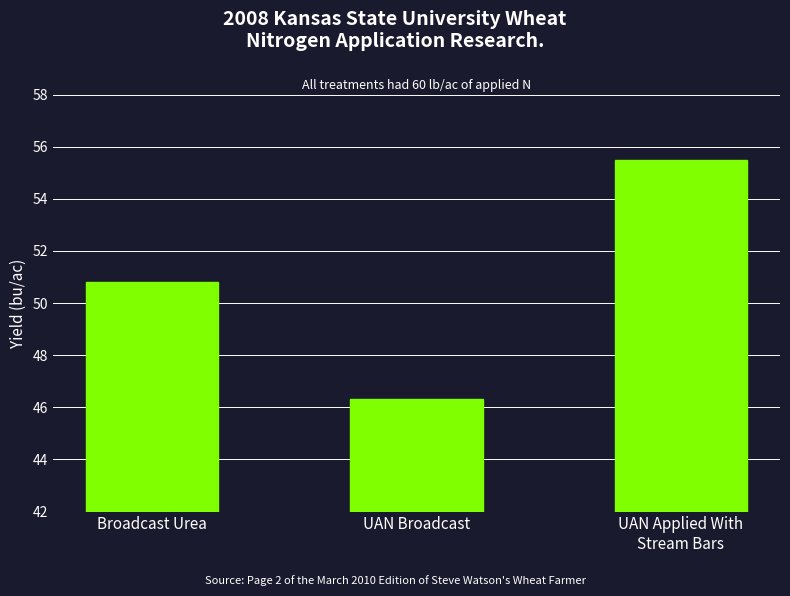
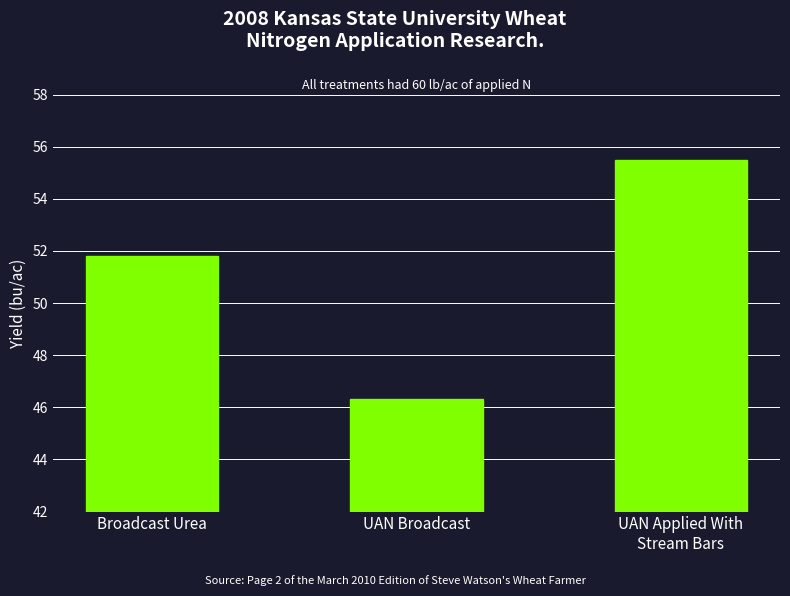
  {
-   "Broadcast Urea": 50.8,
+   "Broadcast Urea": 51.8,
    "UAN Broadcast": 46.3,
    "UAN Applied With Stream Bars": 55.5
  }
